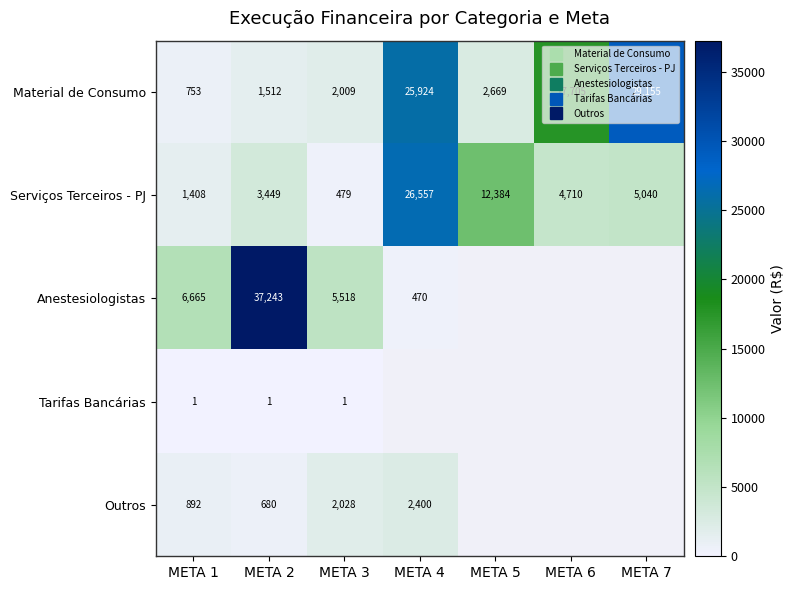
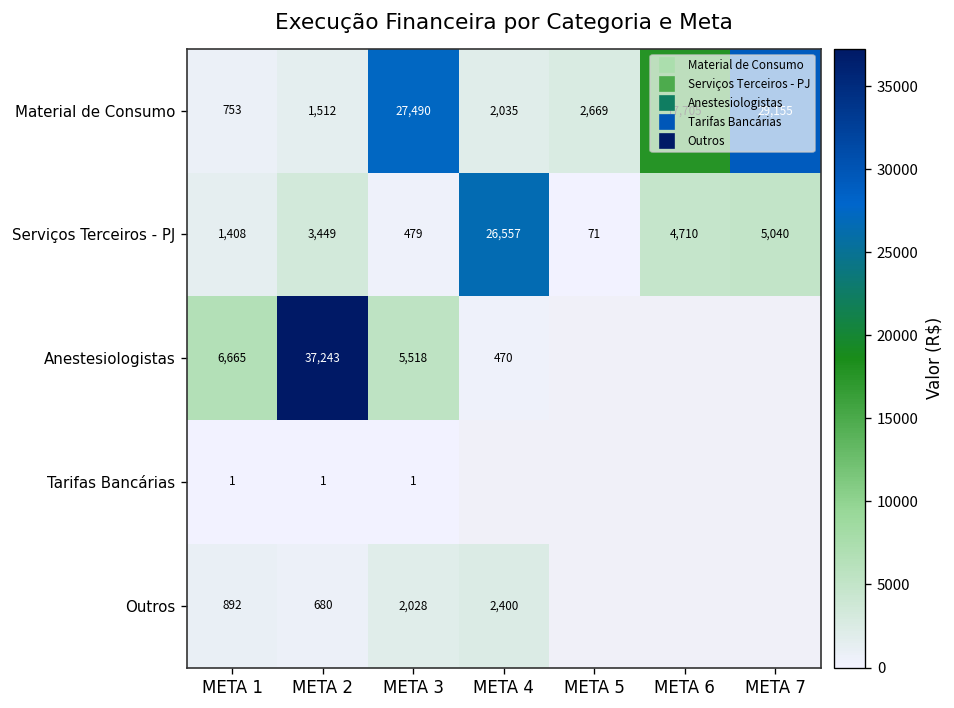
  {
    "Material de Consumo": {
      "META 1": "753",
      "META 2": "1,512",
-     "META 3": "2,009",
-     "META 4": "25,924",
+     "META 3": "27,490",
+     "META 4": "2,035",
      "META 5": "2,669"
    },
    "Serviços Terceiros - PJ": {
      "META 1": "1,408",
      "META 2": "3,449",
      "META 3": "479",
      "META 4": "26,557",
-     "META 5": "12,384",
+     "META 5": "71",
      "META 6": "4,710",
      "META 7": "5,040"
    },
    "Anestesiologistas": {
      "META 1": "6,665",
      "META 2": "37,243",
      "META 3": "5,518",
      "META 4": "470"
    },
    "Tarifas Bancárias": {
      "META 1": "1",
      "META 2": "1",
      "META 3": "1"
    },
    "Outros": {
      "META 1": "892",
      "META 2": "680",
      "META 3": "2,028",
      "META 4": "2,400"
    }
  }
